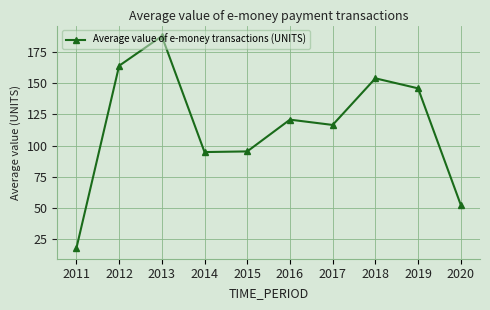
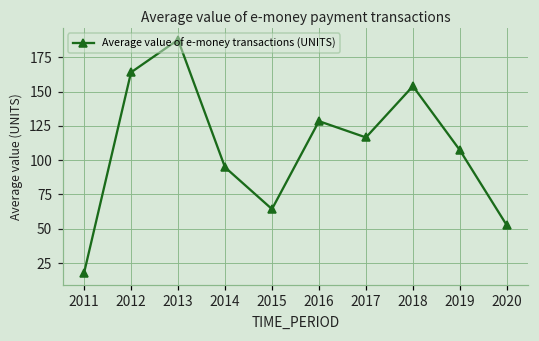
  {
    "2011": 18,
    "2012": 164,
    "2014": 95,
-   "2015": 95,
-   "2016": 121,
+   "2015": 64,
+   "2016": 128,
    "2017": 117,
    "2018": 154,
-   "2019": 146,
+   "2019": 107,
    "2020": 52
  }
